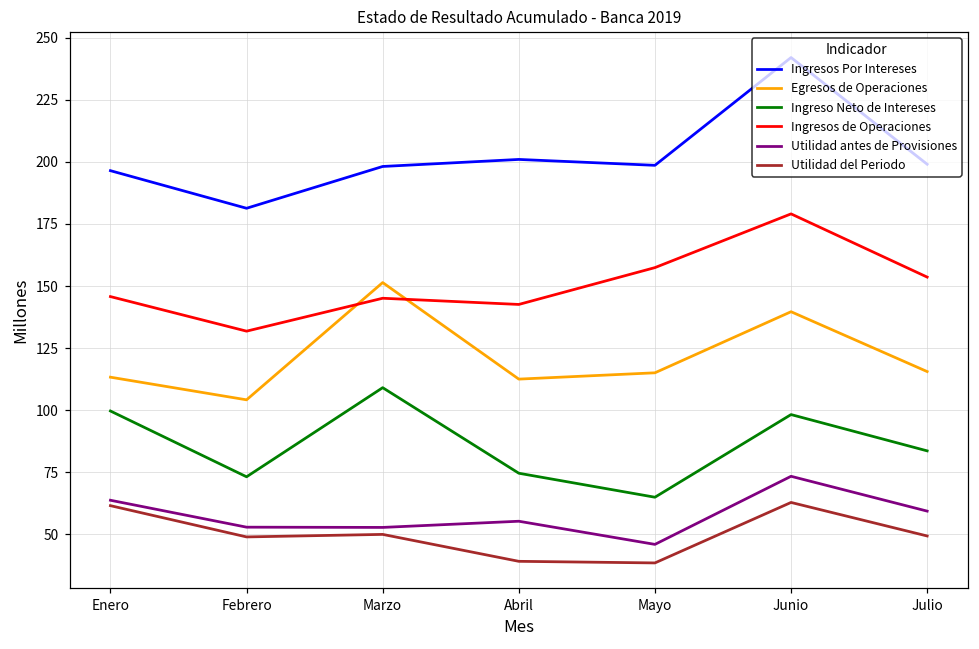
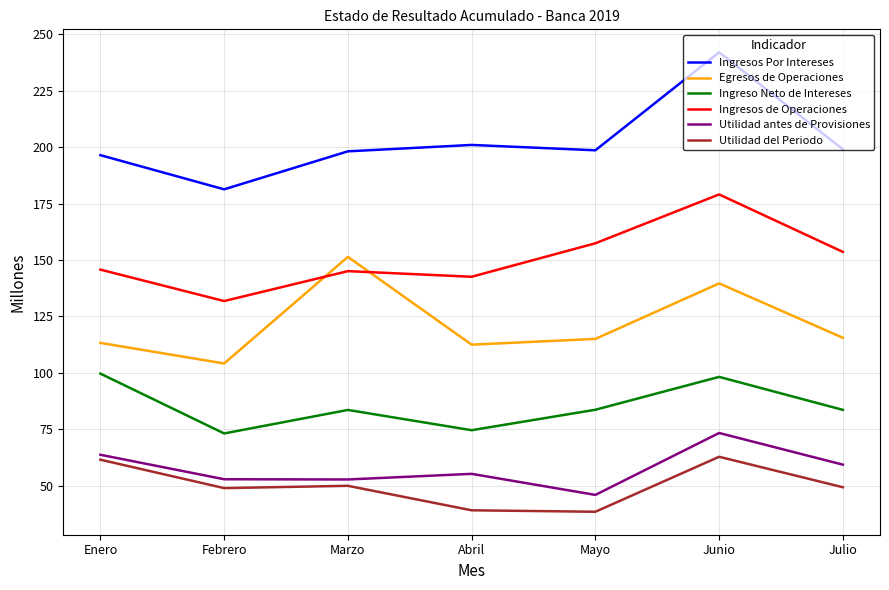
  {
    "Ingresos Por Intereses": {
      "Enero": 196,
      "Febrero": 181,
      "Marzo": 198,
      "Abril": 201,
      "Mayo": 199
    },
    "Egresos de Operaciones": {
      "Enero": 113,
      "Febrero": 104,
      "Marzo": 151,
      "Abril": 112,
      "Mayo": 115,
      "Junio": 140,
      "Julio": 116
    },
    "Ingreso Neto de Intereses": {
      "Enero": 100,
      "Febrero": 73,
-     "Marzo": 109,
+     "Marzo": 84,
      "Abril": 75,
-     "Mayo": 65,
+     "Mayo": 84,
      "Junio": 98,
      "Julio": 84
    },
    "Ingresos de Operaciones": {
      "Enero": 146,
      "Febrero": 132,
      "Marzo": 145,
      "Abril": 143,
      "Mayo": 157,
      "Junio": 179,
      "Julio": 154
    },
    "Utilidad antes de Provisiones": {
      "Enero": 64,
      "Febrero": 53,
      "Marzo": 53,
      "Abril": 55,
      "Mayo": 46,
      "Junio": 73,
      "Julio": 59
    },
    "Utilidad del Periodo": {
      "Enero": 61,
      "Febrero": 49,
      "Marzo": 50,
      "Abril": 39,
      "Mayo": 38,
      "Junio": 63,
      "Julio": 49
    }
  }
